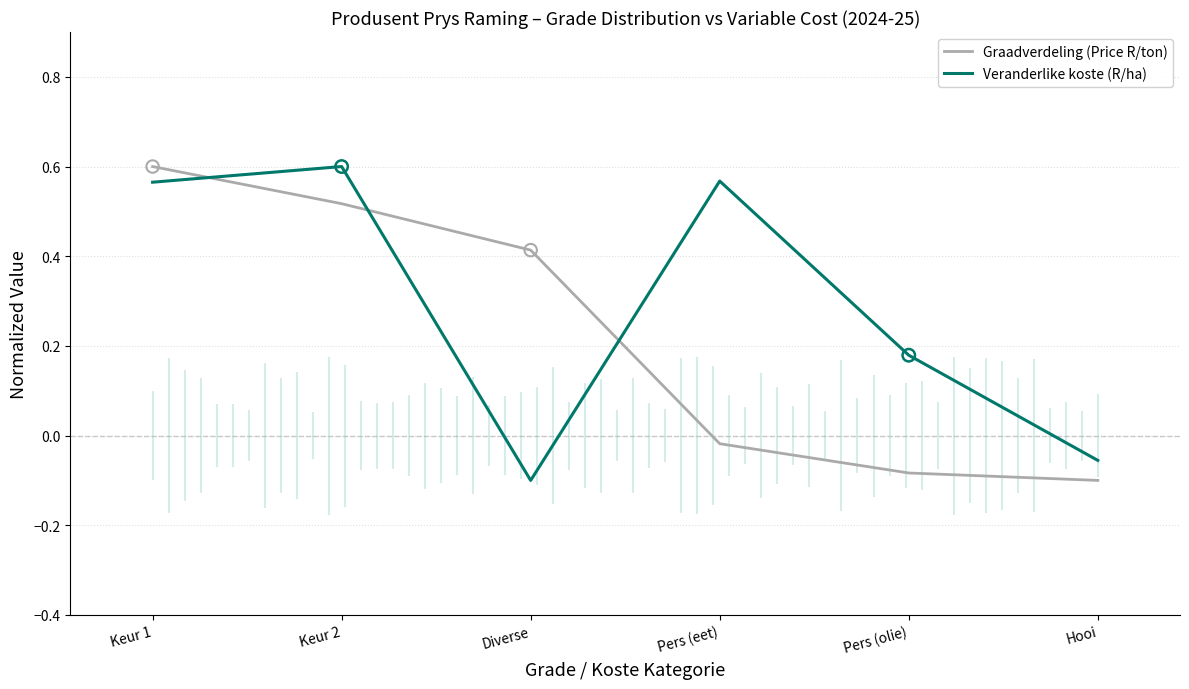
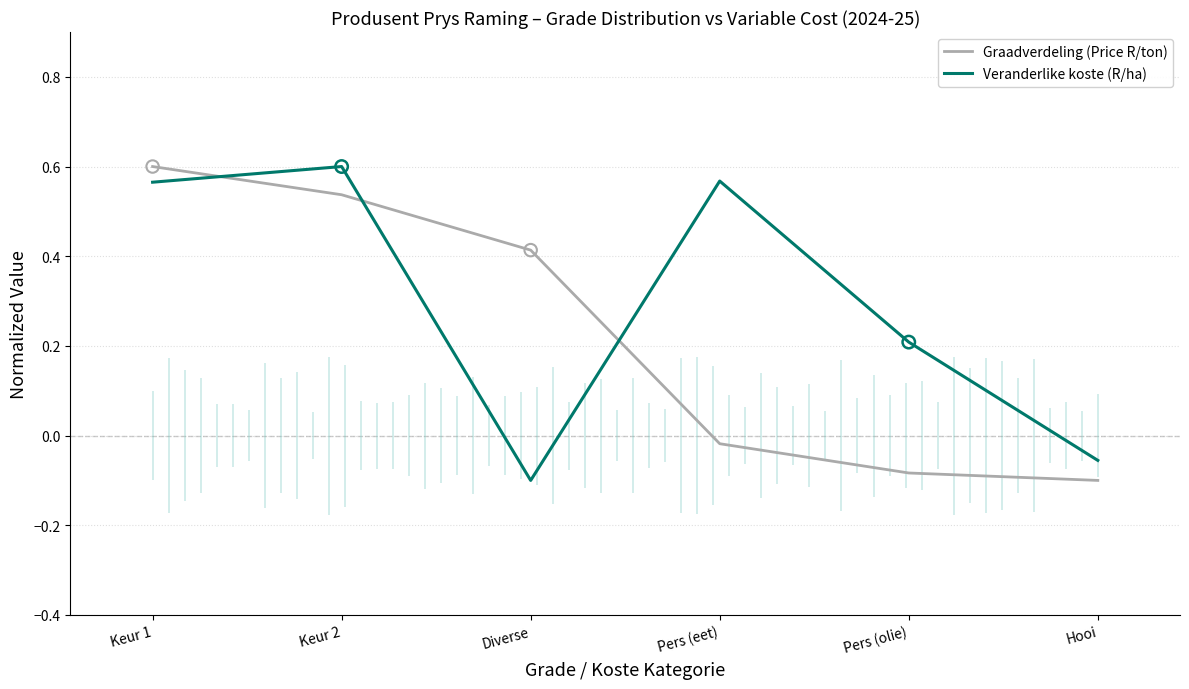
  {
    "Graadverdeling (Price R/ton)": {
-     "Keur 2": 0.52,
+     "Keur 2": 0.54,
      "Pers (eet)": -0.02,
      "Pers (olie)": -0.08,
      "Hooi": -0.10
    },
    "Veranderlike koste (R/ha)": {
      "Keur 1": 0.57,
      "Diverse": -0.10,
      "Pers (eet)": 0.57,
-     "Pers (olie)": 0.18,
+     "Pers (olie)": 0.21,
      "Hooi": -0.06
    }
  }
